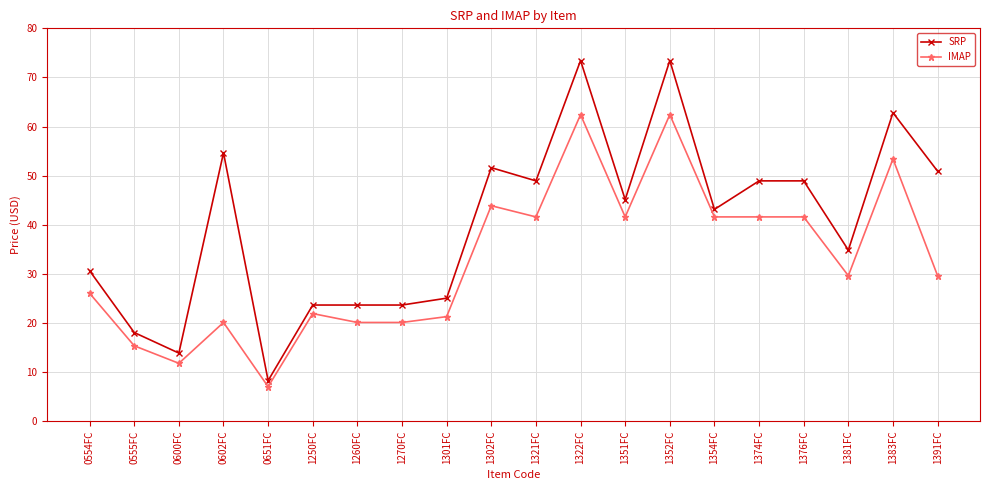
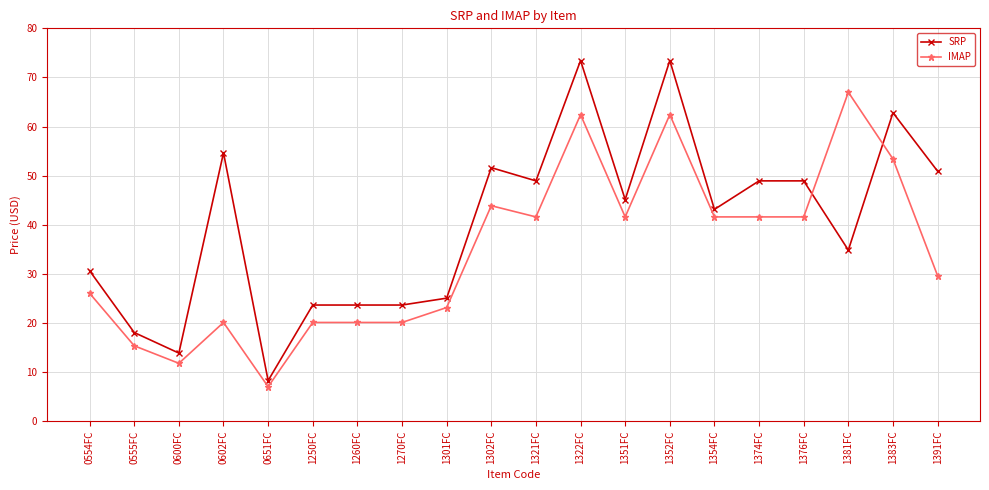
  {
    "SRP": {
      "0554FC": 31,
      "0555FC": 18,
      "0600FC": 14,
      "0602FC": 55,
      "0651FC": 8,
      "1250FC": 24,
      "1260FC": 24,
      "1270FC": 24,
      "1301FC": 25,
      "1302FC": 52,
      "1321FC": 49,
      "1322FC": 73,
      "1351FC": 45,
      "1352FC": 73,
      "1354FC": 43,
      "1374FC": 49,
      "1376FC": 49,
      "1381FC": 35,
      "1383FC": 63,
      "1391FC": 51
    },
    "IMAP": {
      "0554FC": 26,
      "0555FC": 15,
      "0600FC": 12,
      "0602FC": 20,
      "0651FC": 7,
-     "1250FC": 22,
+     "1250FC": 20,
      "1260FC": 20,
      "1270FC": 20,
-     "1301FC": 21,
+     "1301FC": 23,
      "1302FC": 44,
      "1321FC": 42,
      "1322FC": 62,
      "1351FC": 42,
      "1352FC": 62,
      "1354FC": 42,
      "1374FC": 42,
      "1376FC": 42,
-     "1381FC": 30,
+     "1381FC": 67,
      "1383FC": 53,
      "1391FC": 30
    }
  }
